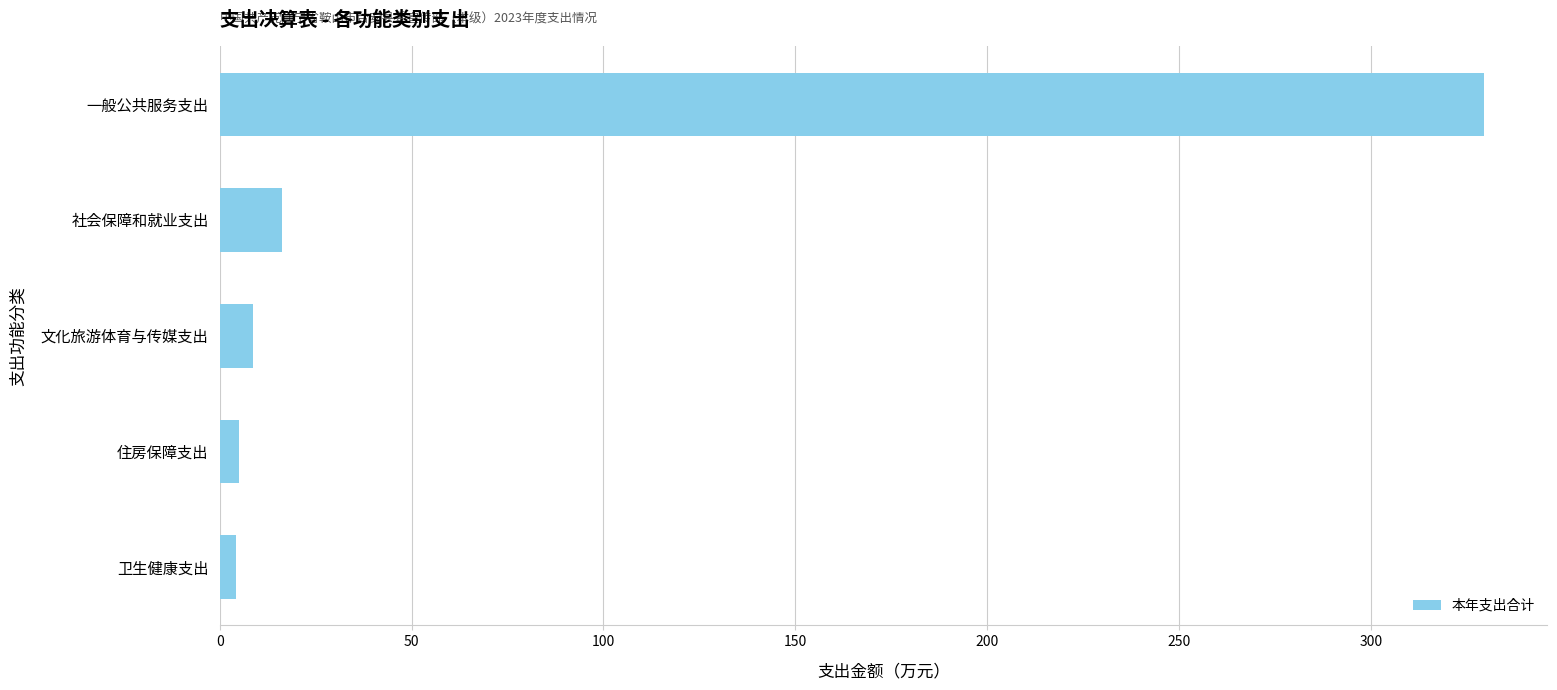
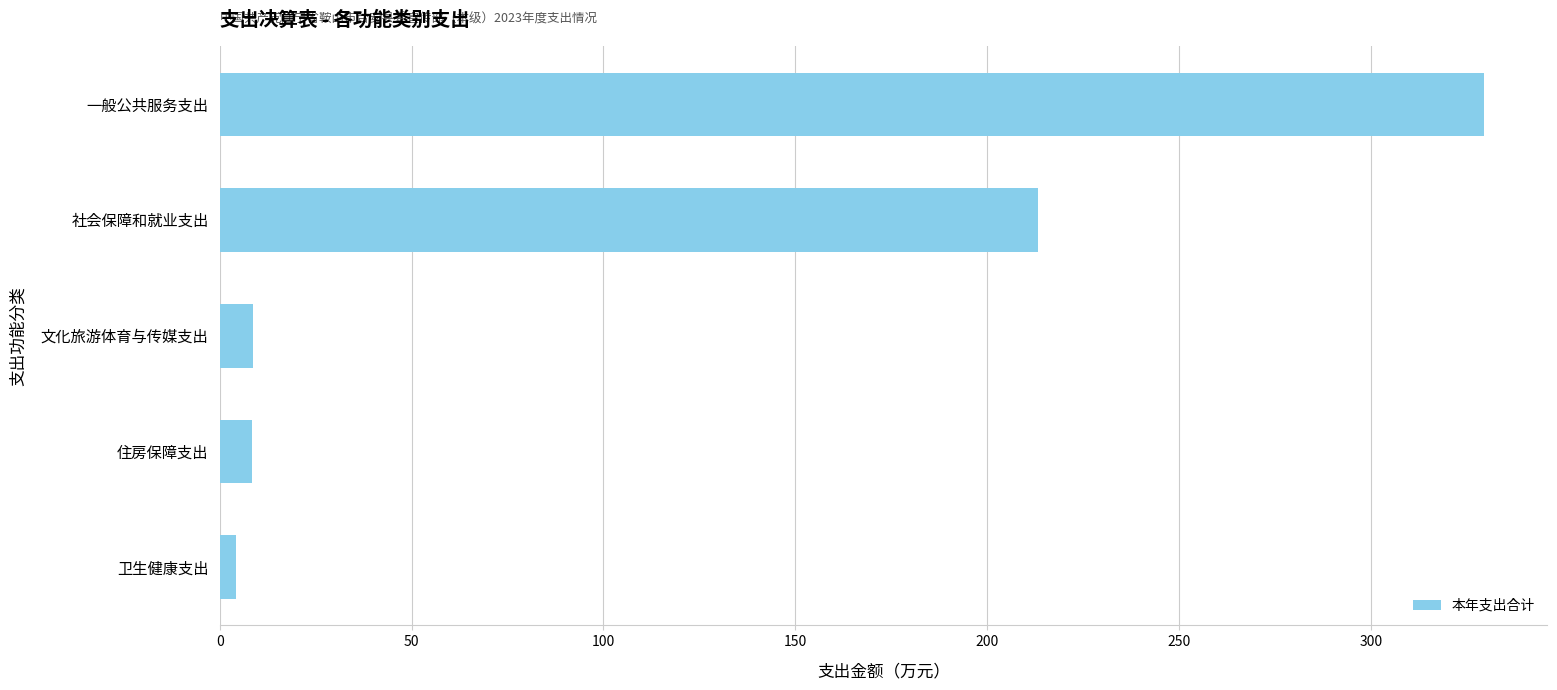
  {
    "一般公共服务支出": 330,
-   "社会保障和就业支出": 16,
+   "社会保障和就业支出": 213,
    "文化旅游体育与传媒支出": 9,
-   "住房保障支出": 5,
+   "住房保障支出": 9,
    "卫生健康支出": 4
  }
